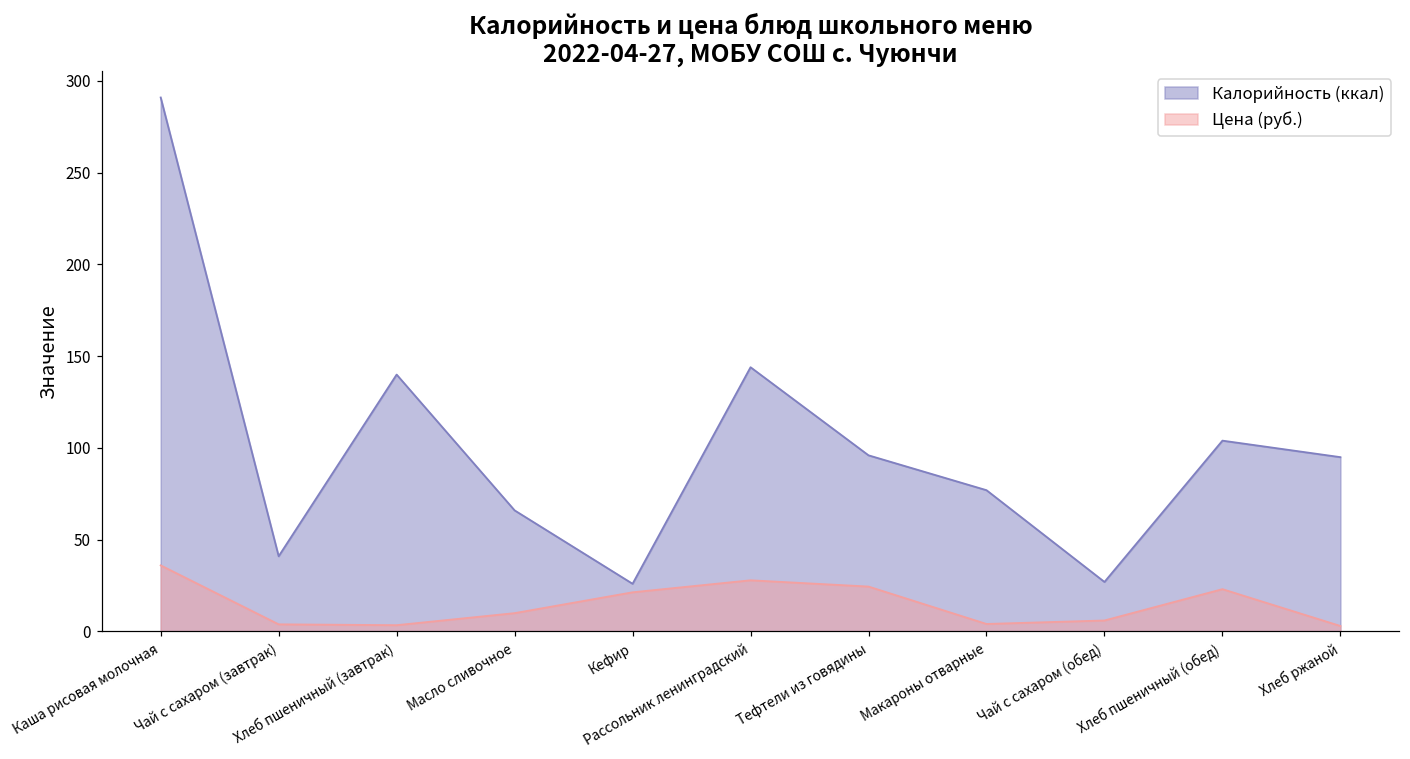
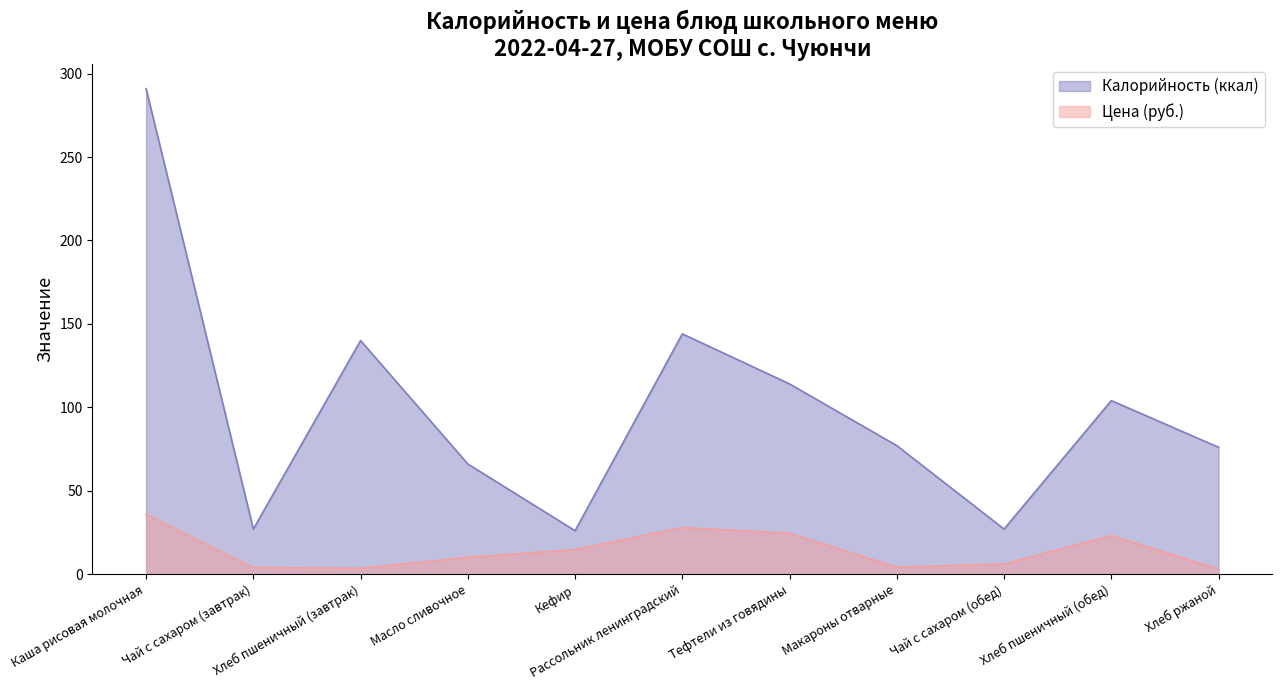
  {
    "Калорийность (ккал)": {
      "Каша рисовая молочная": 291,
-     "Чай с сахаром (завтрак)": 41,
+     "Чай с сахаром (завтрак)": 27,
      "Хлеб пшеничный (завтрак)": 140,
      "Масло сливочное": 66,
      "Кефир": 26,
      "Рассольник ленинградский": 144,
-     "Тефтели из говядины": 96,
+     "Тефтели из говядины": 114,
      "Макароны отварные": 77,
      "Чай с сахаром (обед)": 27,
      "Хлеб пшеничный (обед)": 104,
-     "Хлеб ржаной": 95
+     "Хлеб ржаной": 76
    },
    "Цена (руб.)": {
      "Каша рисовая молочная": 36,
      "Чай с сахаром (завтрак)": 4,
      "Хлеб пшеничный (завтрак)": 3,
      "Масло сливочное": 10,
-     "Кефир": 21,
+     "Кефир": 15,
      "Рассольник ленинградский": 28,
      "Тефтели из говядины": 24,
      "Макароны отварные": 4,
      "Чай с сахаром (обед)": 6,
      "Хлеб пшеничный (обед)": 23,
      "Хлеб ржаной": 3
    }
  }
